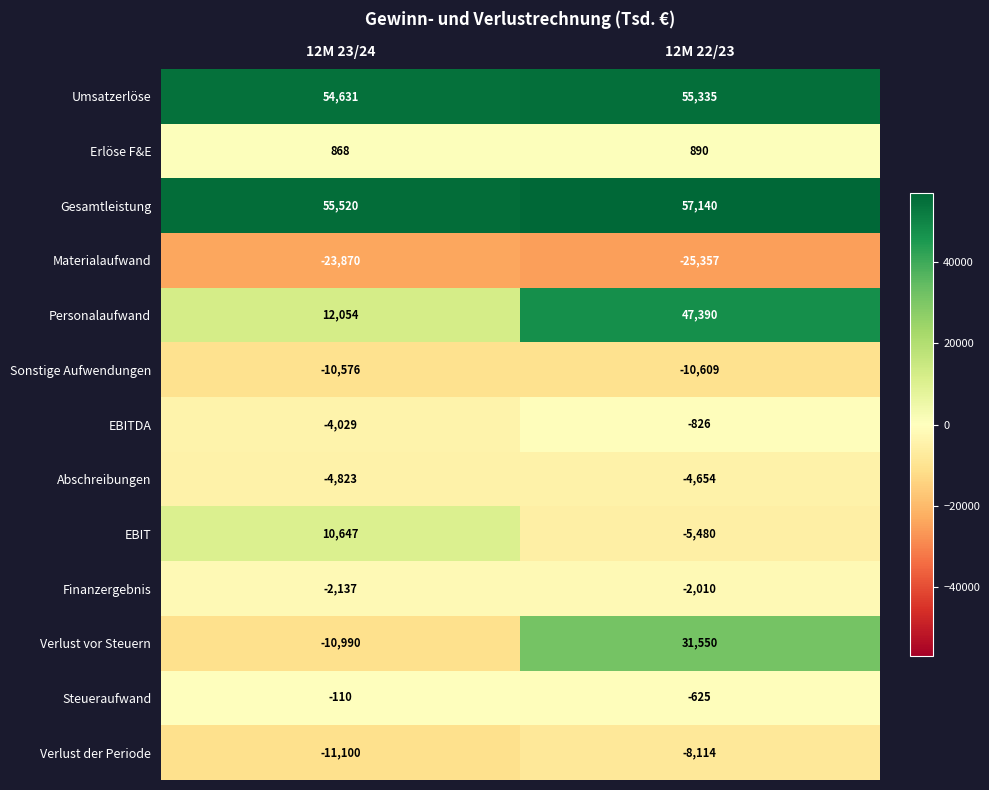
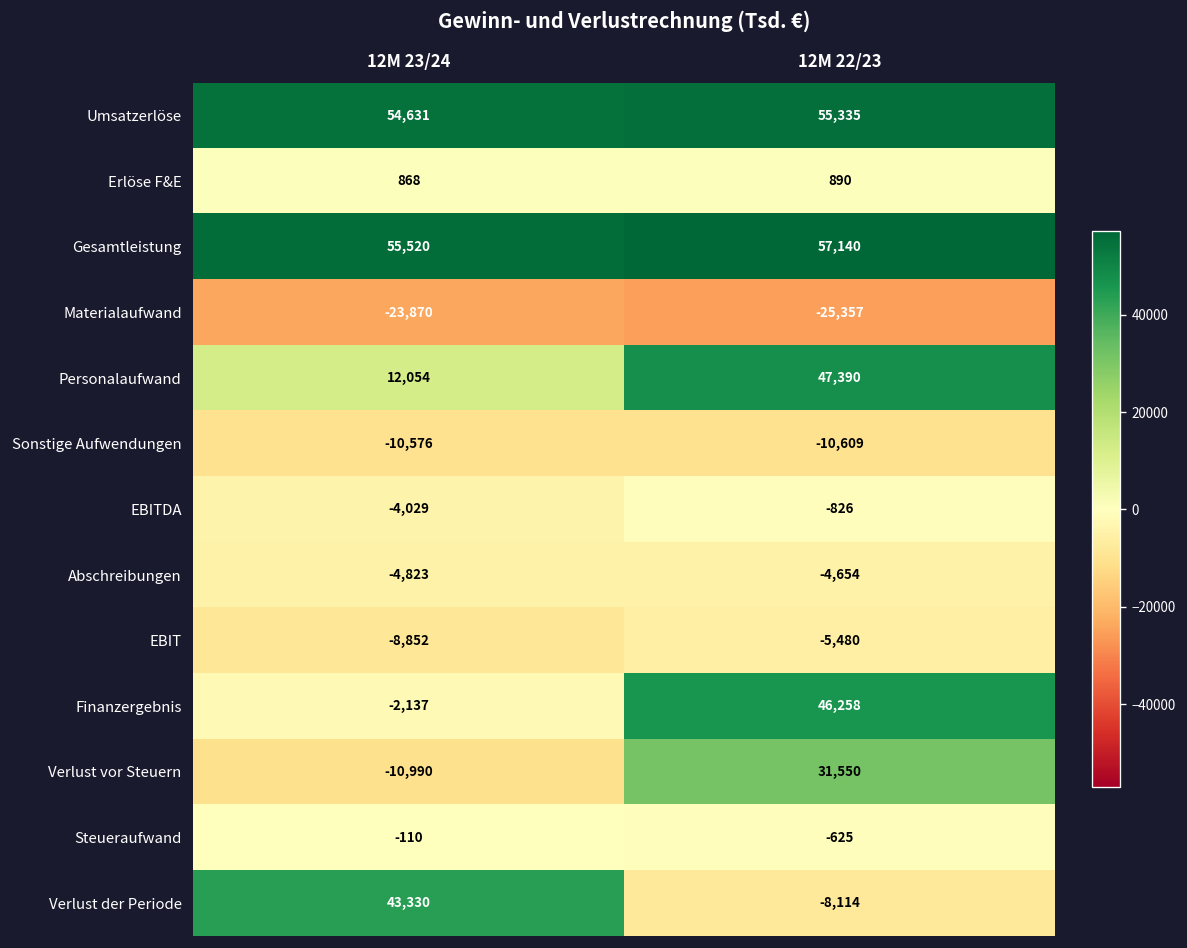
  {
    "Umsatzerlöse": {
      "12M 23/24": "54,631",
      "12M 22/23": "55,335"
    },
    "Erlöse F&E": {
      "12M 23/24": "868",
      "12M 22/23": "890"
    },
    "Gesamtleistung": {
      "12M 23/24": "55,520",
      "12M 22/23": "57,140"
    },
    "Materialaufwand": {
      "12M 23/24": "-23,870",
      "12M 22/23": "-25,357"
    },
    "Personalaufwand": {
      "12M 23/24": "12,054",
      "12M 22/23": "47,390"
    },
    "Sonstige Aufwendungen": {
      "12M 23/24": "-10,576",
      "12M 22/23": "-10,609"
    },
    "EBITDA": {
      "12M 23/24": "-4,029",
      "12M 22/23": "-826"
    },
    "Abschreibungen": {
      "12M 23/24": "-4,823",
      "12M 22/23": "-4,654"
    },
    "EBIT": {
-     "12M 23/24": "10,647",
+     "12M 23/24": "-8,852",
      "12M 22/23": "-5,480"
    },
    "Finanzergebnis": {
      "12M 23/24": "-2,137",
-     "12M 22/23": "-2,010"
+     "12M 22/23": "46,258"
    },
    "Verlust vor Steuern": {
      "12M 23/24": "-10,990",
      "12M 22/23": "31,550"
    },
    "Steueraufwand": {
      "12M 23/24": "-110",
      "12M 22/23": "-625"
    },
    "Verlust der Periode": {
-     "12M 23/24": "-11,100",
+     "12M 23/24": "43,330",
      "12M 22/23": "-8,114"
    }
  }
